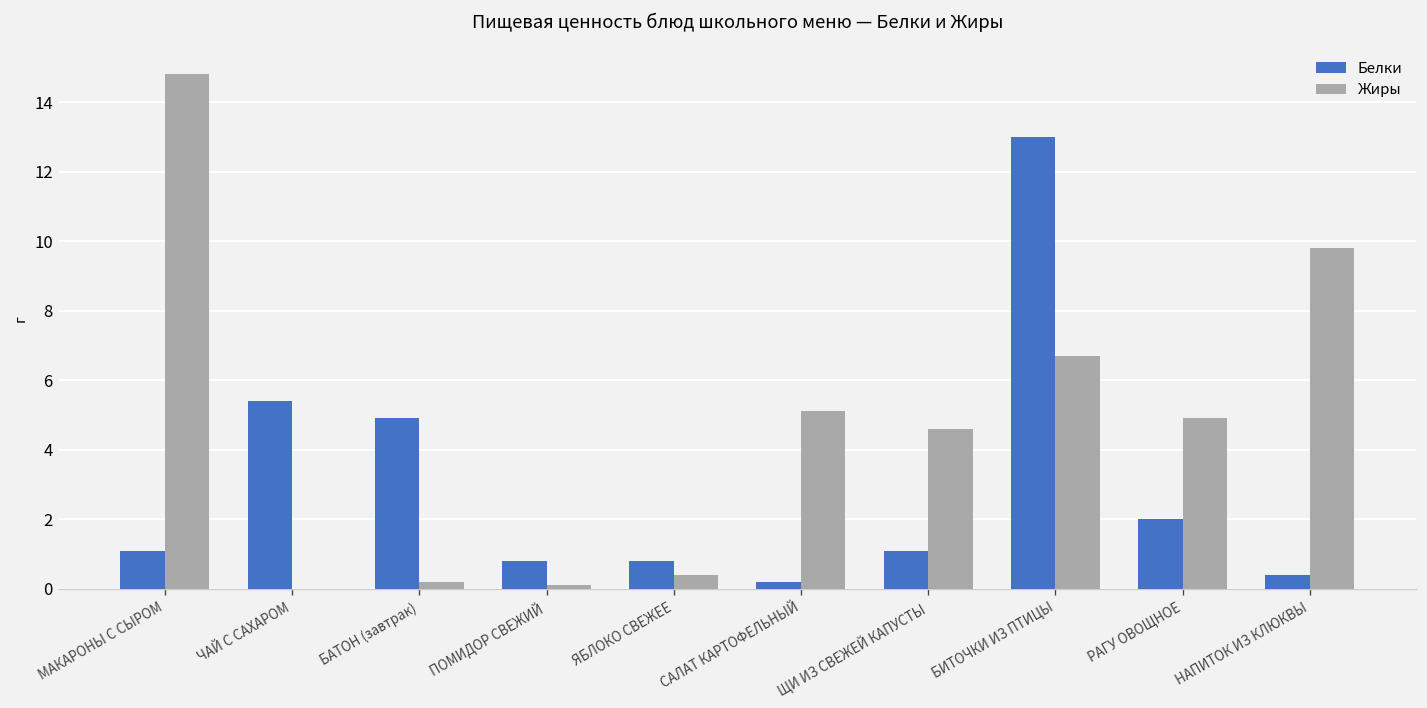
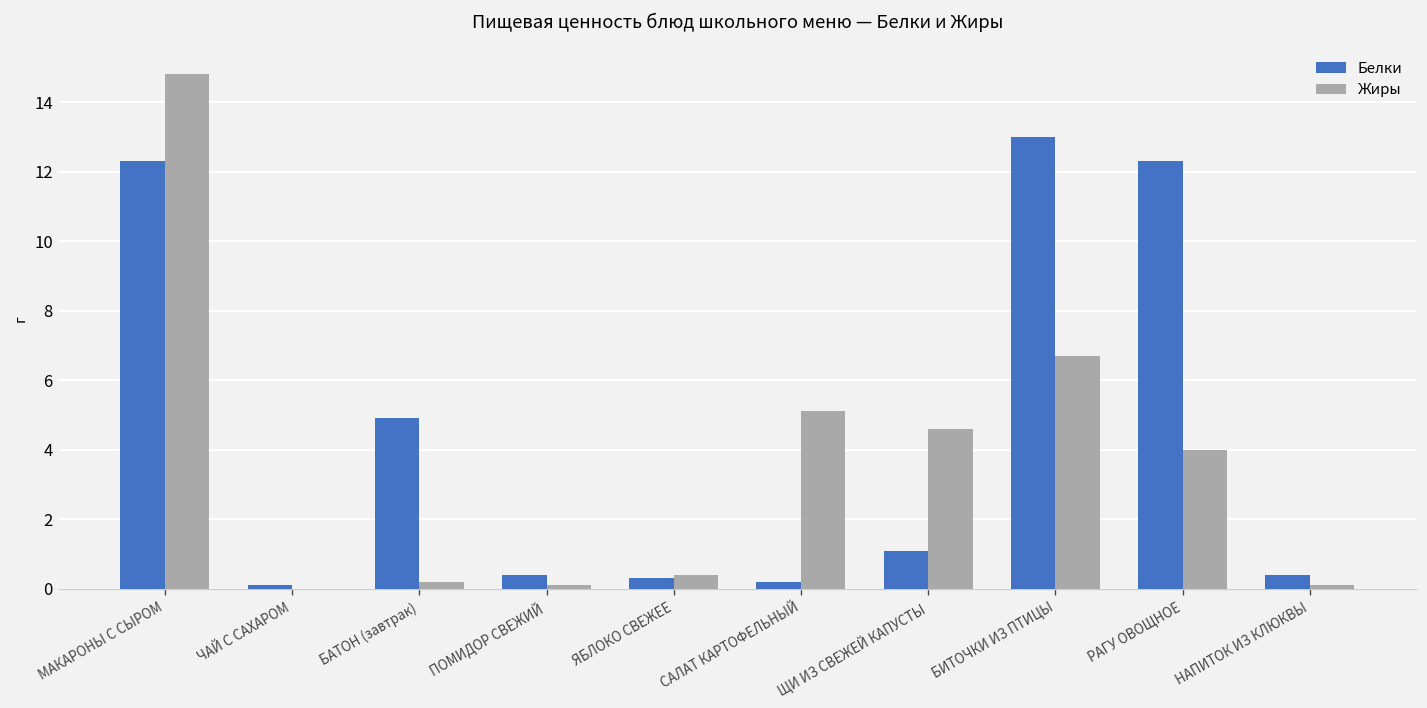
  {
    "Белки": {
-     "МАКАРОНЫ С СЫРОМ": 1.1,
-     "ЧАЙ С САХАРОМ": 5.4,
+     "МАКАРОНЫ С СЫРОМ": 12.3,
+     "ЧАЙ С САХАРОМ": 0.1,
      "БАТОН (завтрак)": 4.9,
-     "ПОМИДОР СВЕЖИЙ": 0.8,
-     "ЯБЛОКО СВЕЖЕЕ": 0.8,
+     "ПОМИДОР СВЕЖИЙ": 0.4,
+     "ЯБЛОКО СВЕЖЕЕ": 0.3,
      "САЛАТ КАРТОФЕЛЬНЫЙ": 0.2,
      "ЩИ ИЗ СВЕЖЕЙ КАПУСТЫ": 1.1,
      "БИТОЧКИ ИЗ ПТИЦЫ": 13.0,
-     "РАГУ ОВОЩНОЕ": 2.0,
+     "РАГУ ОВОЩНОЕ": 12.3,
      "НАПИТОК ИЗ КЛЮКВЫ": 0.4
    },
    "Жиры": {
      "МАКАРОНЫ С СЫРОМ": 14.8,
      "ЧАЙ С САХАРОМ": 0.0,
      "БАТОН (завтрак)": 0.2,
      "ПОМИДОР СВЕЖИЙ": 0.1,
      "ЯБЛОКО СВЕЖЕЕ": 0.4,
      "САЛАТ КАРТОФЕЛЬНЫЙ": 5.1,
      "ЩИ ИЗ СВЕЖЕЙ КАПУСТЫ": 4.6,
      "БИТОЧКИ ИЗ ПТИЦЫ": 6.7,
-     "РАГУ ОВОЩНОЕ": 4.9,
-     "НАПИТОК ИЗ КЛЮКВЫ": 9.8
+     "РАГУ ОВОЩНОЕ": 4.0,
+     "НАПИТОК ИЗ КЛЮКВЫ": 0.1
    }
  }
